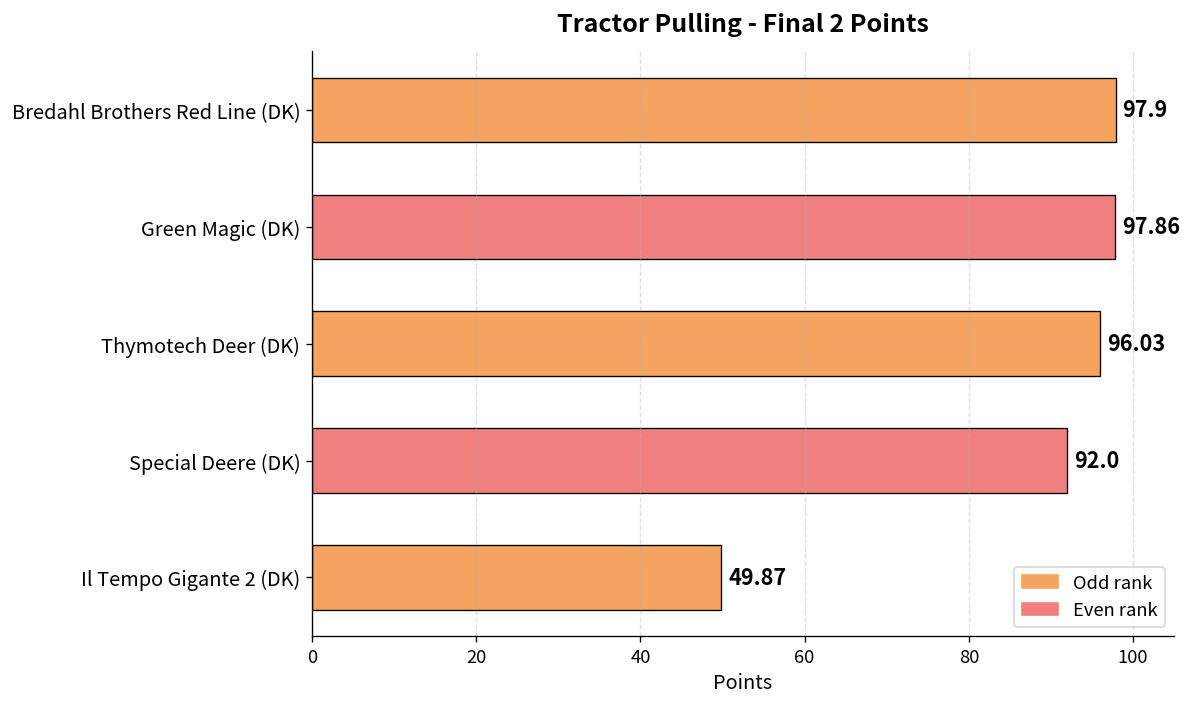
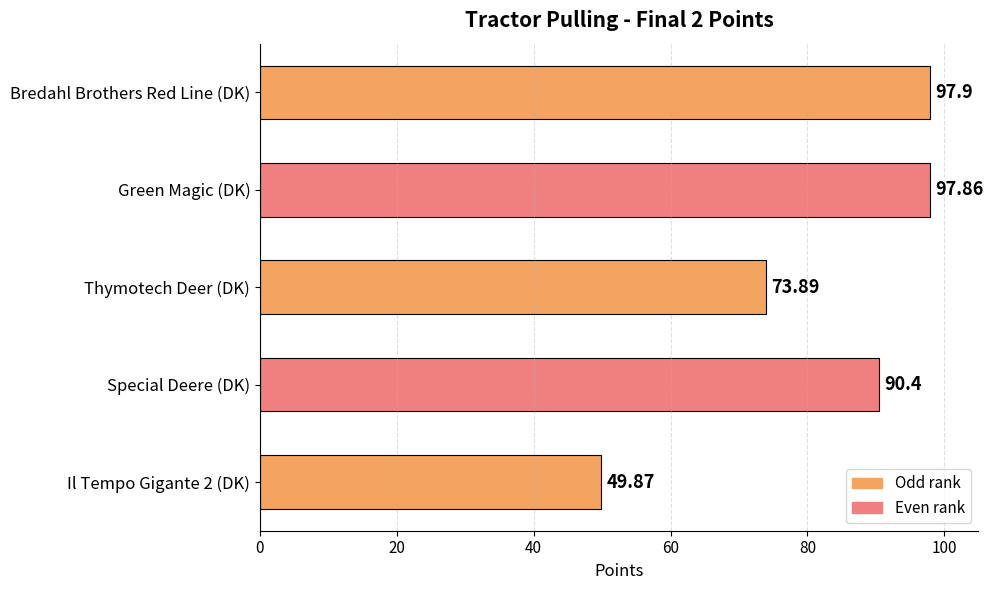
  {
    "Bredahl Brothers Red Line (DK)": 97.9,
    "Green Magic (DK)": 97.86,
-   "Thymotech Deer (DK)": 96.03,
-   "Special Deere (DK)": 92.0,
+   "Thymotech Deer (DK)": 73.89,
+   "Special Deere (DK)": 90.4,
    "Il Tempo Gigante 2 (DK)": 49.87
  }
